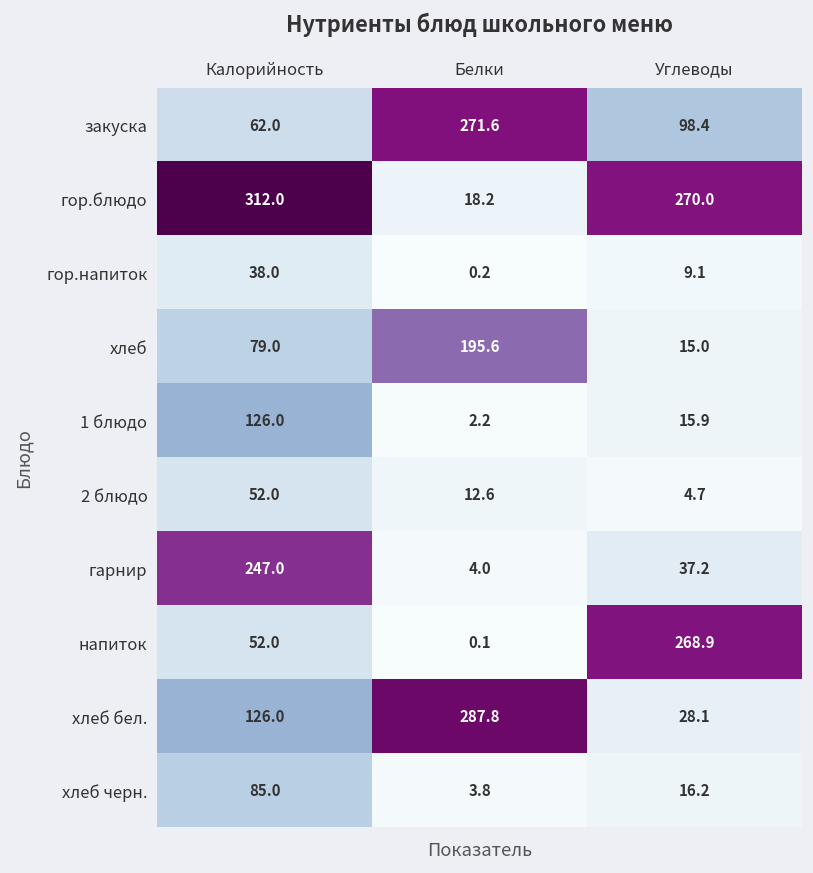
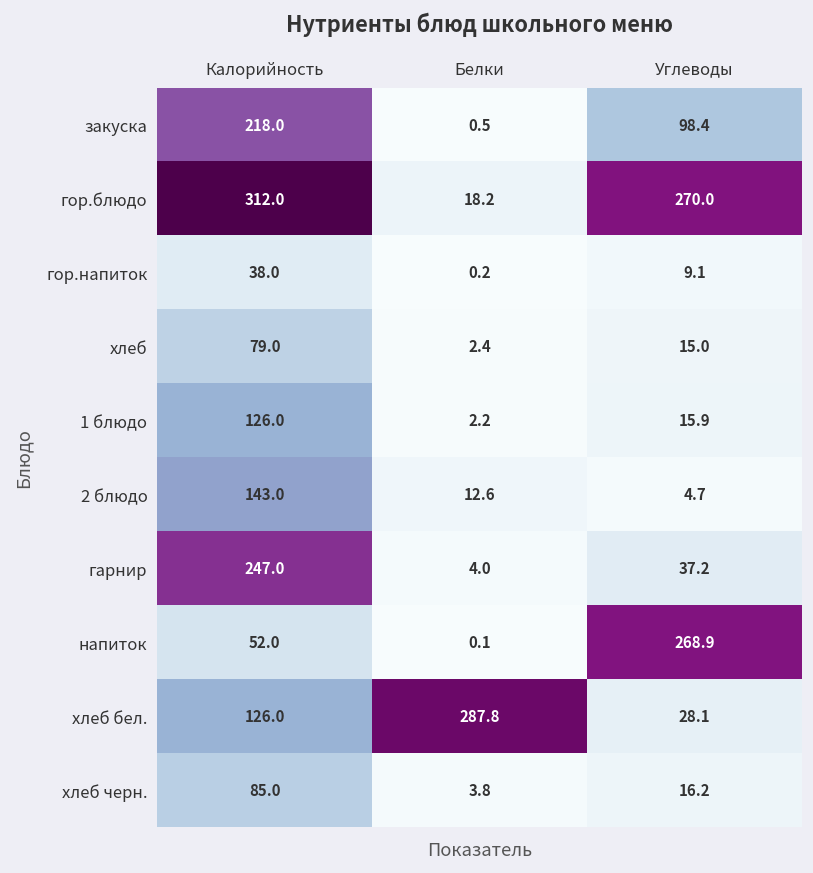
  {
    "закуска": {
-     "Калорийность": 62.0,
-     "Белки": 271.6,
+     "Калорийность": 218.0,
+     "Белки": 0.5,
      "Углеводы": 98.4
    },
    "гор.блюдо": {
      "Калорийность": 312.0,
      "Белки": 18.2,
      "Углеводы": 270.0
    },
    "гор.напиток": {
      "Калорийность": 38.0,
      "Белки": 0.2,
      "Углеводы": 9.1
    },
    "хлеб": {
      "Калорийность": 79.0,
-     "Белки": 195.6,
+     "Белки": 2.4,
      "Углеводы": 15.0
    },
    "1 блюдо": {
      "Калорийность": 126.0,
      "Белки": 2.2,
      "Углеводы": 15.9
    },
    "2 блюдо": {
-     "Калорийность": 52.0,
+     "Калорийность": 143.0,
      "Белки": 12.6,
      "Углеводы": 4.7
    },
    "гарнир": {
      "Калорийность": 247.0,
      "Белки": 4.0,
      "Углеводы": 37.2
    },
    "напиток": {
      "Калорийность": 52.0,
      "Белки": 0.1,
      "Углеводы": 268.9
    },
    "хлеб бел.": {
      "Калорийность": 126.0,
      "Белки": 287.8,
      "Углеводы": 28.1
    },
    "хлеб черн.": {
      "Калорийность": 85.0,
      "Белки": 3.8,
      "Углеводы": 16.2
    }
  }
